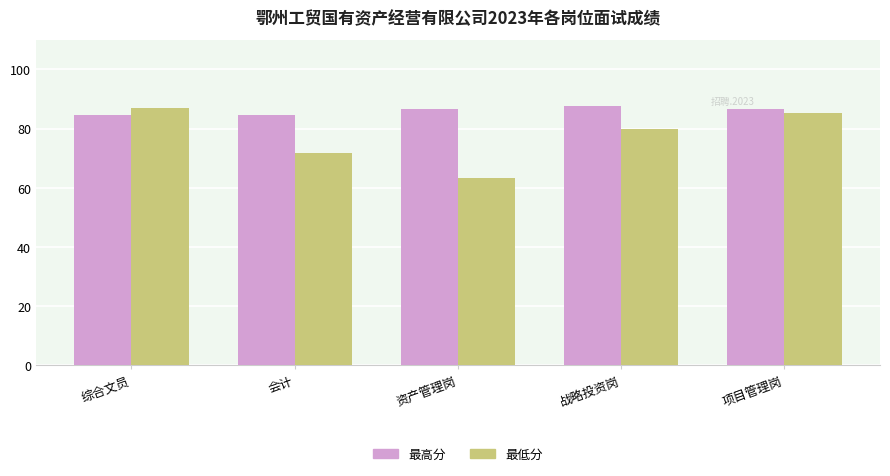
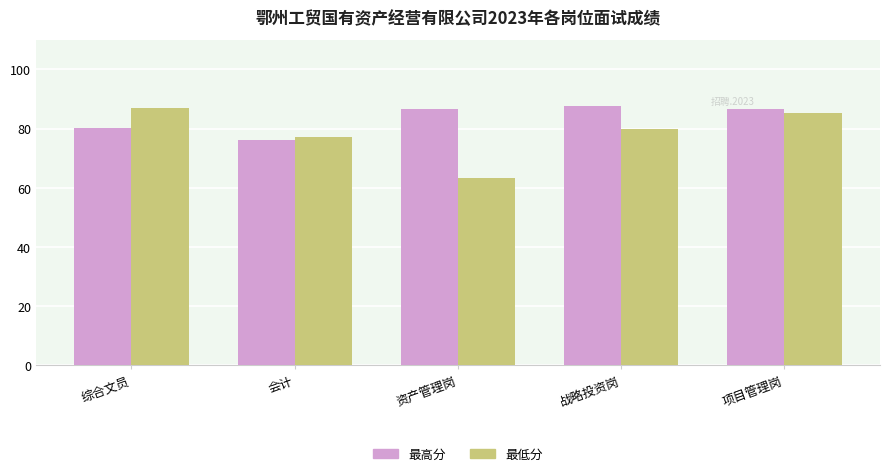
  {
    "最高分": {
-     "综合文员": 85,
-     "会计": 85,
+     "综合文员": 80,
+     "会计": 76,
      "资产管理岗": 87,
      "战略投资岗": 88,
      "项目管理岗": 87
    },
    "最低分": {
      "综合文员": 87,
-     "会计": 72,
+     "会计": 77,
      "资产管理岗": 63,
      "战略投资岗": 80,
      "项目管理岗": 85
    }
  }
